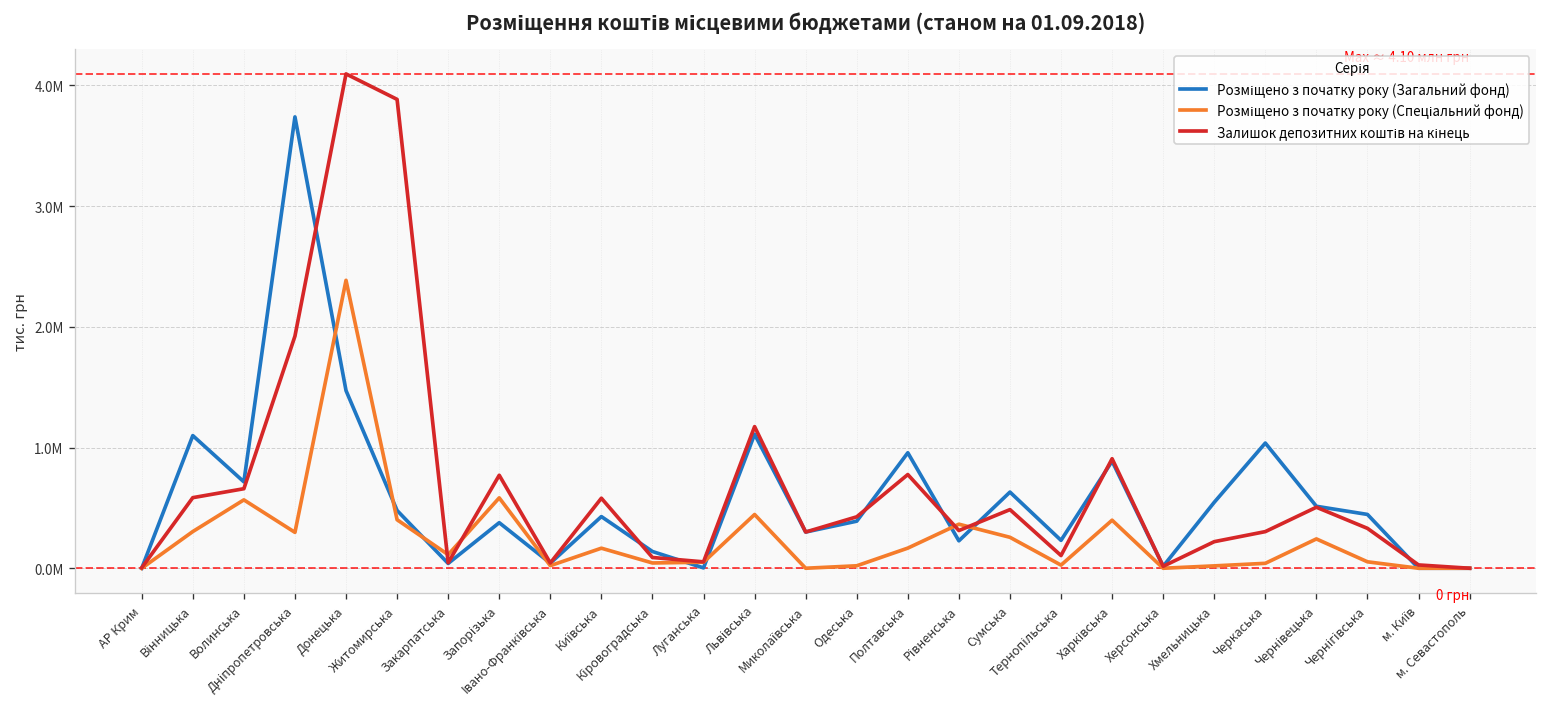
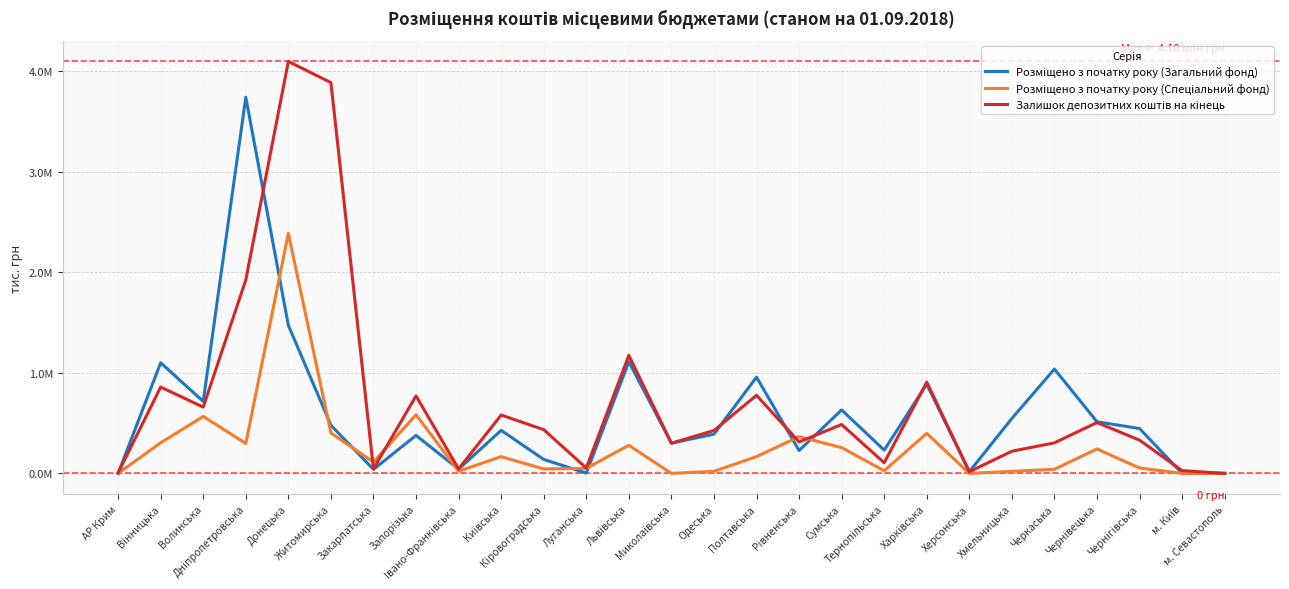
  {
    "Розміщено з початку року (Загальний фонд)": {
      "Вінницька": 1100000,
      "Волинська": 720000,
      "Дніпропетровська": 3740000,
      "Донецька": 1470000,
      "Житомирська": 480000,
      "Запорізька": 380000,
      "Київська": 430000,
      "Кіровоградська": 140000,
      "Луганська": 0,
      "Львівська": 1110000,
      "Одеська": 390000,
      "Полтавська": 960000,
      "Рівненська": 230000,
      "Сумська": 630000,
      "Тернопільська": 230000,
      "Хмельницька": 550000,
      "Черкаська": 1040000,
      "Чернігівська": 450000
    },
    "Розміщено з початку року (Спеціальний фонд)": {
      "Вінницька": 300000,
      "Волинська": 570000,
      "Дніпропетровська": 300000,
      "Донецька": 2390000,
      "Житомирська": 400000,
      "Закарпатська": 110000,
      "Запорізька": 580000,
      "Київська": 170000,
      "Кіровоградська": 40000,
-     "Львівська": 450000,
+     "Львівська": 280000,
      "Миколаївська": 0,
      "Одеська": 20000,
      "Полтавська": 170000,
      "Рівненська": 370000,
      "Сумська": 260000,
      "Тернопільська": 30000,
      "Харківська": 400000,
      "Хмельницька": 20000,
      "Черкаська": 40000,
      "Чернівецька": 240000,
      "Чернігівська": 50000
    },
    "Залишок депозитних коштів на кінець": {
-     "Вінницька": 580000,
+     "Вінницька": 860000,
      "Волинська": 660000,
      "Дніпропетровська": 1920000,
      "Донецька": 4100000,
      "Житомирська": 3880000,
      "Запорізька": 770000,
      "Київська": 580000,
-     "Кіровоградська": 90000,
+     "Кіровоградська": 430000,
      "Львівська": 1170000,
      "Одеська": 430000,
      "Полтавська": 780000,
      "Рівненська": 310000,
      "Сумська": 490000,
      "Тернопільська": 110000,
      "Хмельницька": 220000,
      "Черкаська": 300000,
      "Чернігівська": 330000,
      "м. Київ": 30000
    }
  }
